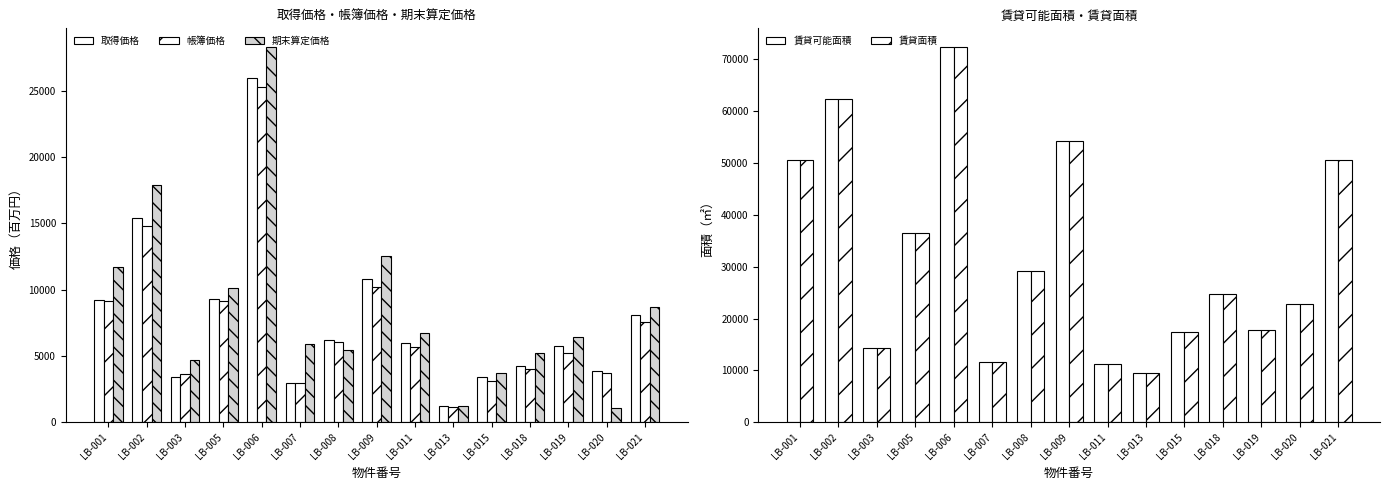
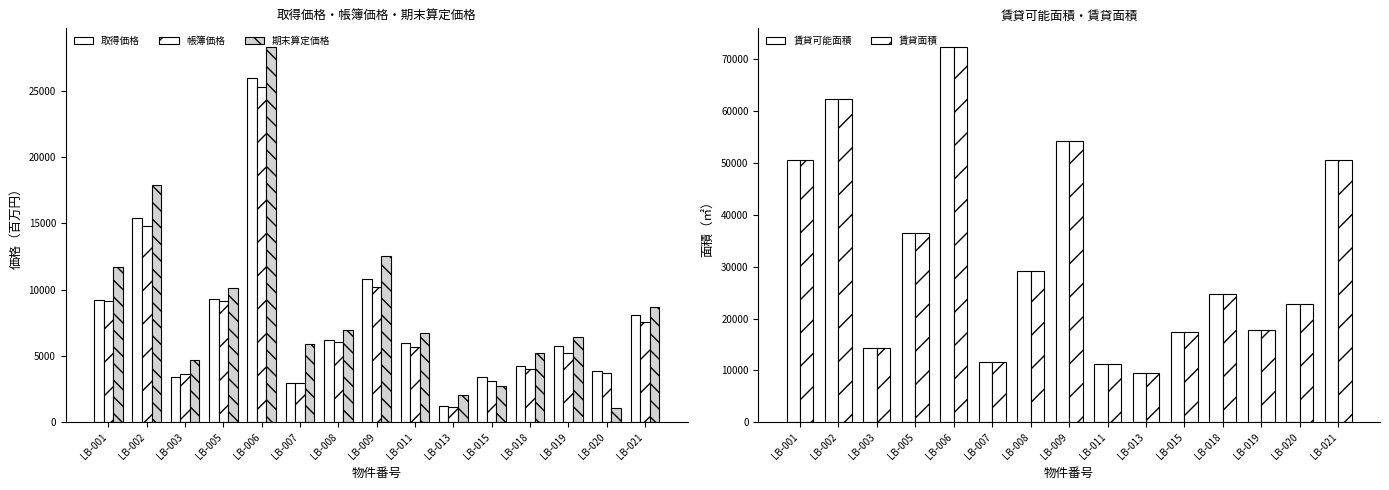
  {
    "取得価格・帳簿価格・期末算定価格": {
      "期末算定価格": {
        "LB-001": 11700,
        "LB-002": 17900,
        "LB-003": 4700,
        "LB-005": 10100,
        "LB-006": 28300,
        "LB-007": 5900,
-       "LB-008": 5400,
+       "LB-008": 6900,
        "LB-009": 12500,
        "LB-011": 6800,
-       "LB-013": 1200,
-       "LB-015": 3700,
+       "LB-013": 2100,
+       "LB-015": 2800,
        "LB-018": 5200,
        "LB-019": 6400,
        "LB-020": 1100,
        "LB-021": 8700
      }
    }
  }
